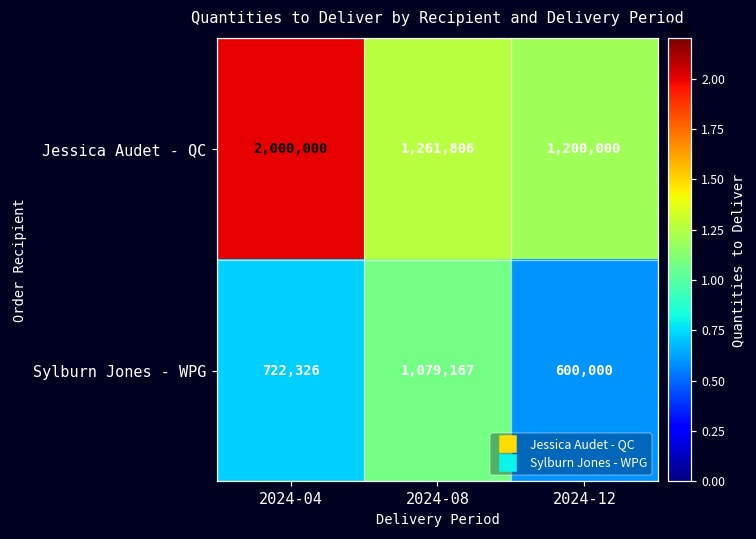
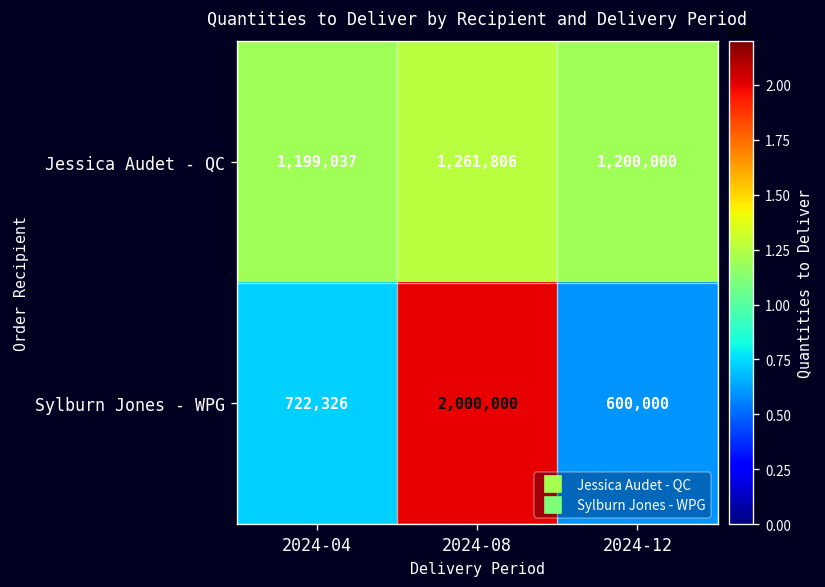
  {
    "Jessica Audet - QC": {
-     "2024-04": "2,000,000",
+     "2024-04": "1,199,037",
      "2024-08": "1,261,806",
      "2024-12": "1,200,000"
    },
    "Sylburn Jones - WPG": {
      "2024-04": "722,326",
-     "2024-08": "1,079,167",
+     "2024-08": "2,000,000",
      "2024-12": "600,000"
    }
  }
